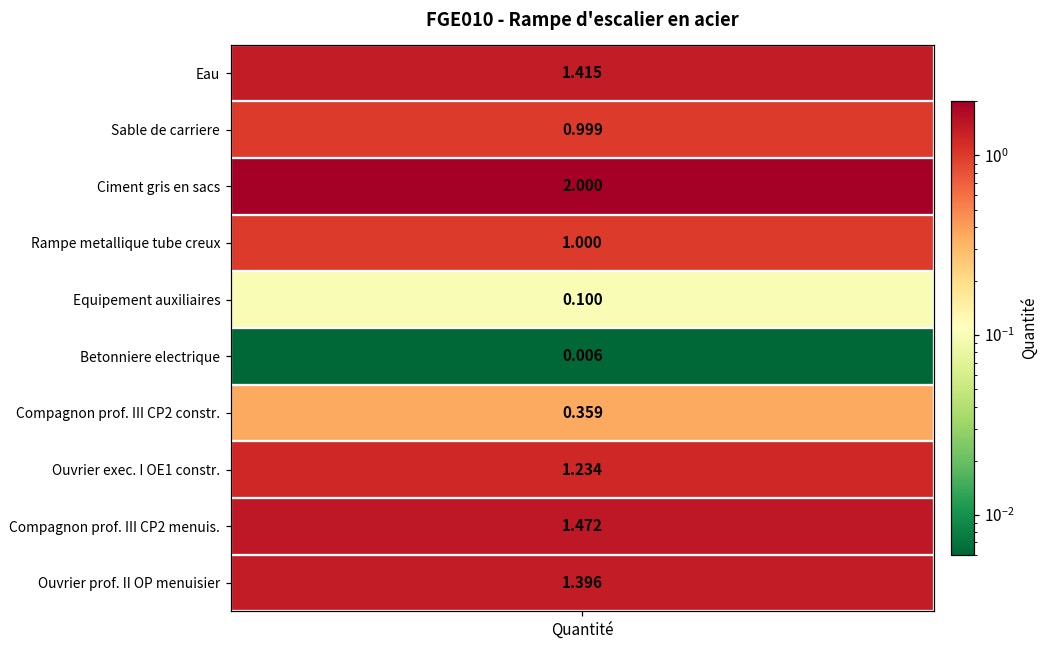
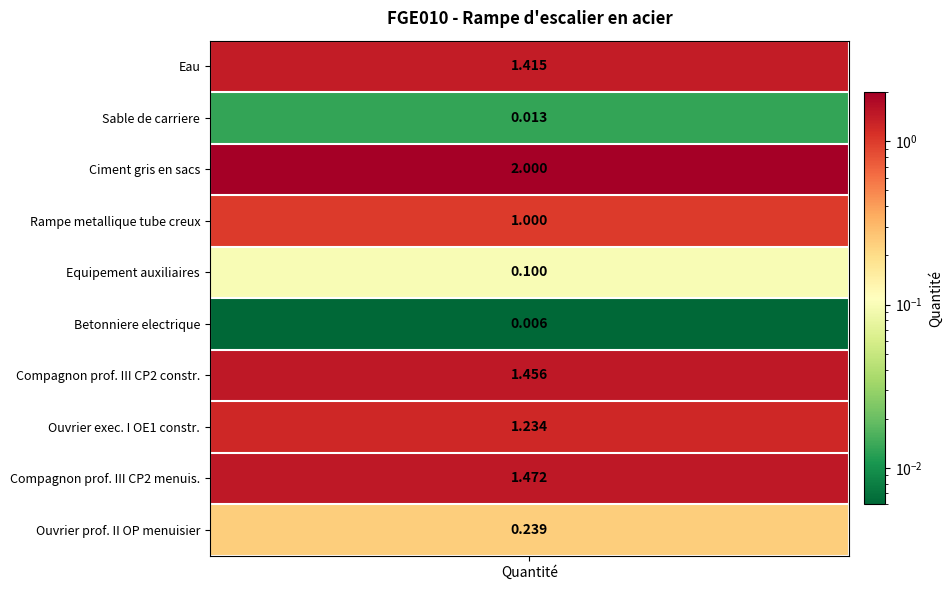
  {
    "Eau": {
      "Quantité": 1.415
    },
    "Sable de carriere": {
-     "Quantité": 0.999
+     "Quantité": 0.013
    },
    "Ciment gris en sacs": {
      "Quantité": 2.000
    },
    "Rampe metallique tube creux": {
      "Quantité": 1.000
    },
    "Equipement auxiliaires": {
      "Quantité": 0.100
    },
    "Betonniere electrique": {
      "Quantité": 0.006
    },
    "Compagnon prof. III CP2 constr.": {
-     "Quantité": 0.359
+     "Quantité": 1.456
    },
    "Ouvrier exec. I OE1 constr.": {
      "Quantité": 1.234
    },
    "Compagnon prof. III CP2 menuis.": {
      "Quantité": 1.472
    },
    "Ouvrier prof. II OP menuisier": {
-     "Quantité": 1.396
+     "Quantité": 0.239
    }
  }
